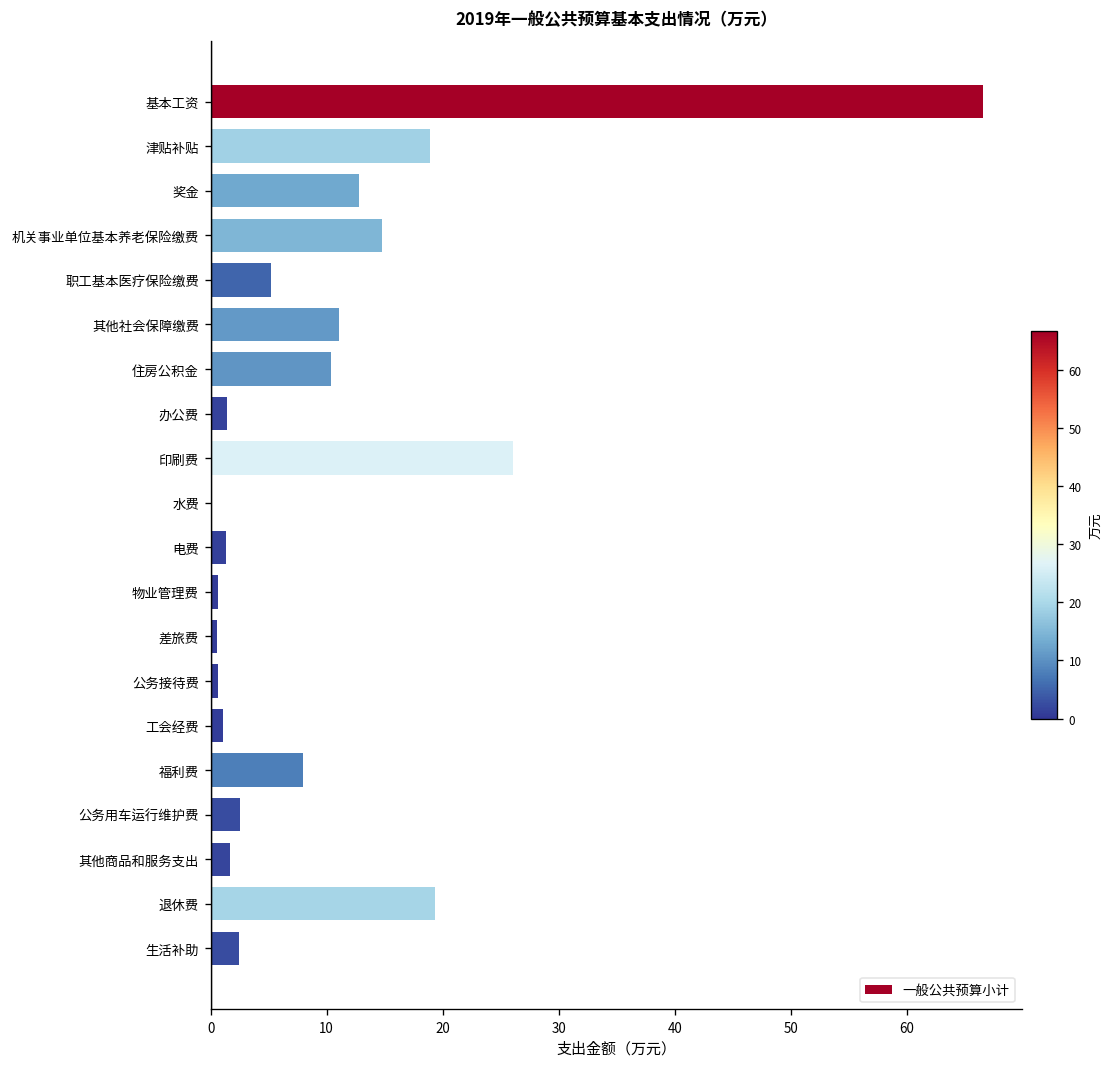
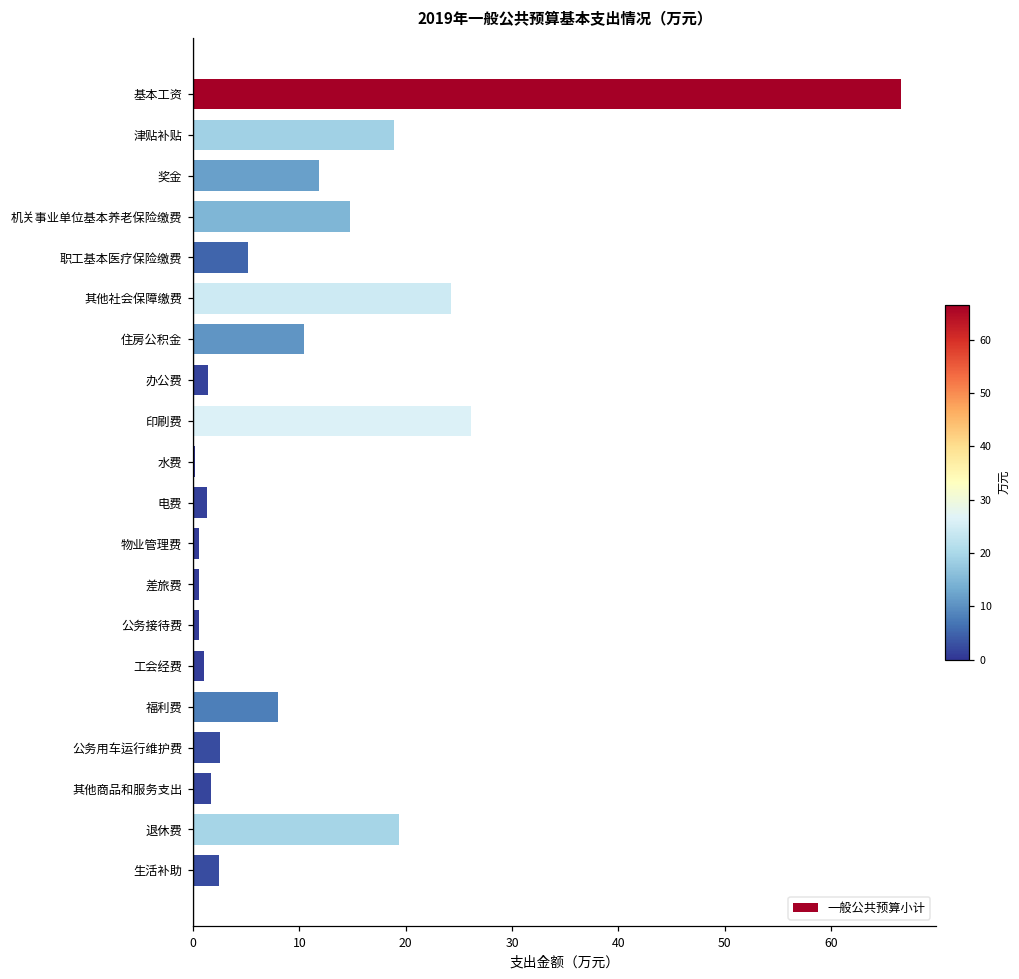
  {
    "基本工资": 67,
    "津贴补贴": 19,
-   "奖金": 13,
+   "奖金": 12,
    "机关事业单位基本养老保险缴费": 15,
    "职工基本医疗保险缴费": 5,
-   "其他社会保障缴费": 11,
+   "其他社会保障缴费": 24,
    "住房公积金": 10,
    "办公费": 1,
    "印刷费": 26,
    "电费": 1,
    "物业管理费": 1,
    "差旅费": 1,
    "公务接待费": 1,
    "工会经费": 1,
    "福利费": 8,
    "公务用车运行维护费": 3,
    "其他商品和服务支出": 2,
    "退休费": 19,
    "生活补助": 2
  }
